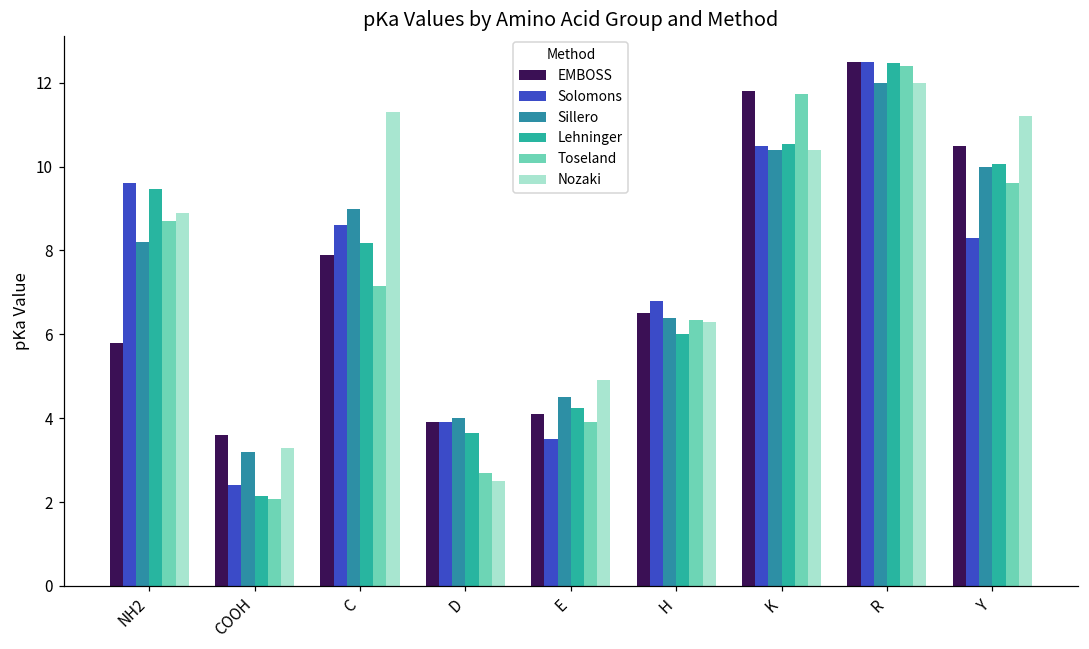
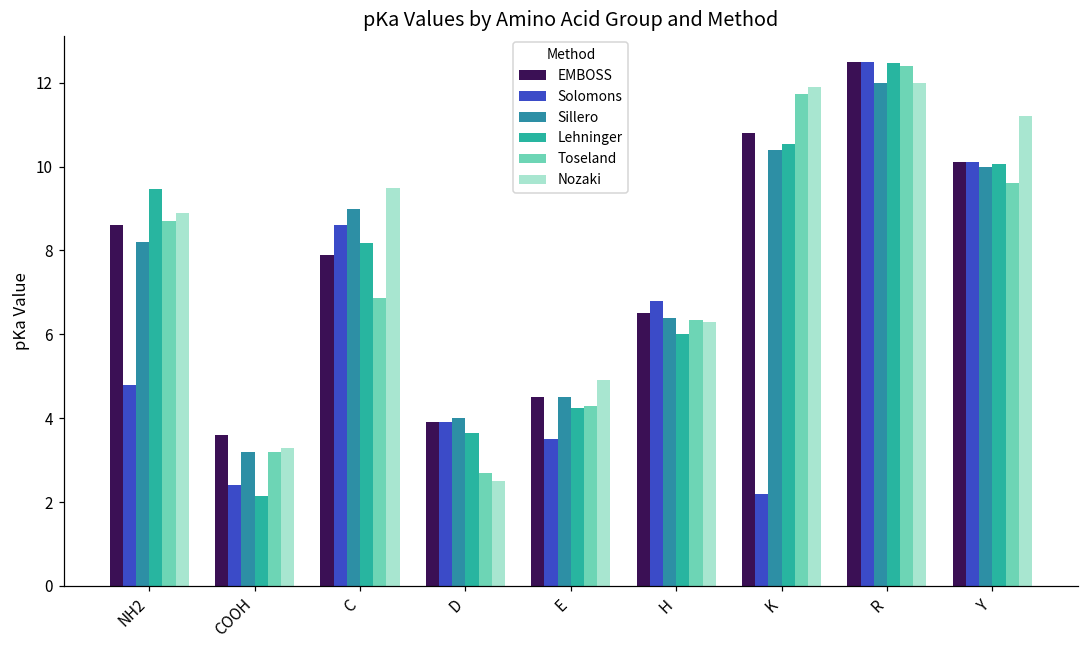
  {
    "EMBOSS": {
-     "NH2": 5.8,
+     "NH2": 8.6,
      "COOH": 3.6,
      "C": 7.9,
      "D": 3.9,
-     "E": 4.1,
+     "E": 4.5,
      "H": 6.5,
-     "K": 11.8,
+     "K": 10.8,
      "R": 12.5,
-     "Y": 10.5
+     "Y": 10.1
    },
    "Solomons": {
-     "NH2": 9.6,
+     "NH2": 4.8,
      "COOH": 2.4,
      "C": 8.6,
      "D": 3.9,
      "E": 3.5,
      "H": 6.8,
-     "K": 10.5,
+     "K": 2.2,
      "R": 12.5,
-     "Y": 8.3
+     "Y": 10.1
    },
    "Toseland": {
      "NH2": 8.7,
-     "COOH": 2.1,
-     "C": 7.2,
+     "COOH": 3.2,
+     "C": 6.9,
      "D": 2.7,
-     "E": 3.9,
+     "E": 4.3,
      "H": 6.3,
      "K": 11.7,
      "R": 12.4,
      "Y": 9.6
    },
    "Nozaki": {
      "NH2": 8.9,
      "COOH": 3.3,
-     "C": 11.3,
+     "C": 9.5,
      "D": 2.5,
      "E": 4.9,
      "H": 6.3,
-     "K": 10.4,
+     "K": 11.9,
      "R": 12.0,
      "Y": 11.2
    }
  }
